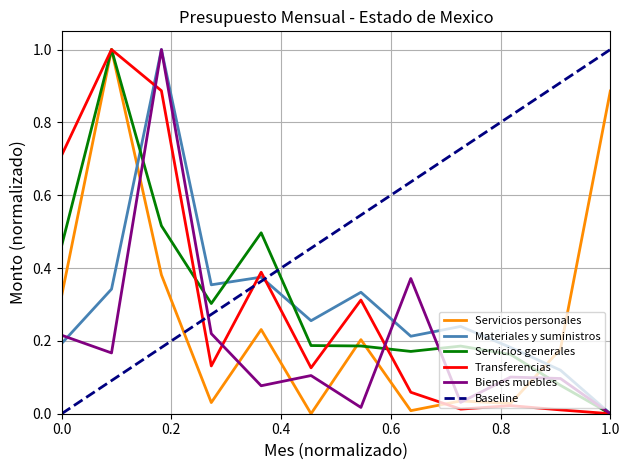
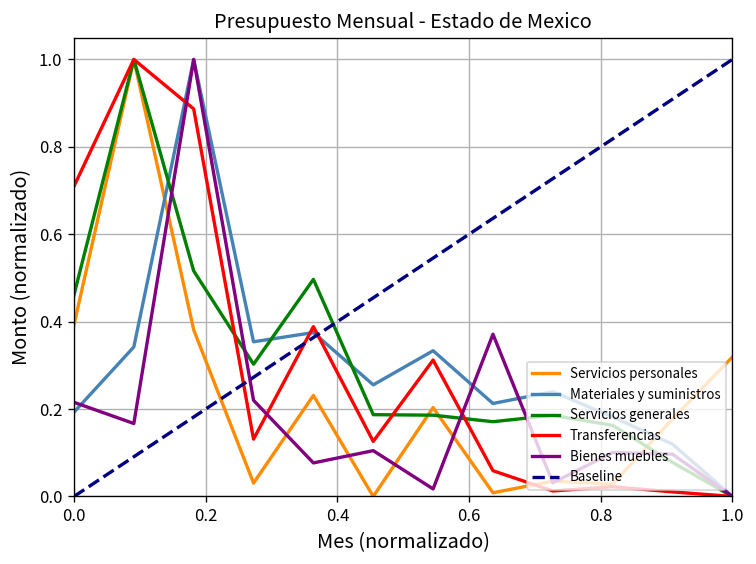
  {
    "Servicios personales": {
-     "0.0": 0.32,
-     "1.0": 0.89
+     "0.0": 0.39,
+     "1.0": 0.32
    },
    "Materiales y suministros": {
      "0.0": 0.19
    },
    "Servicios generales": {
      "0.0": 0.46
    },
    "Transferencias": {
      "0.0": 0.71
    },
    "Bienes muebles": {
      "0.0": 0.22
    },
    "Baseline": {
      "0.0": 0.00,
      "1.0": 1.00
    }
  }
